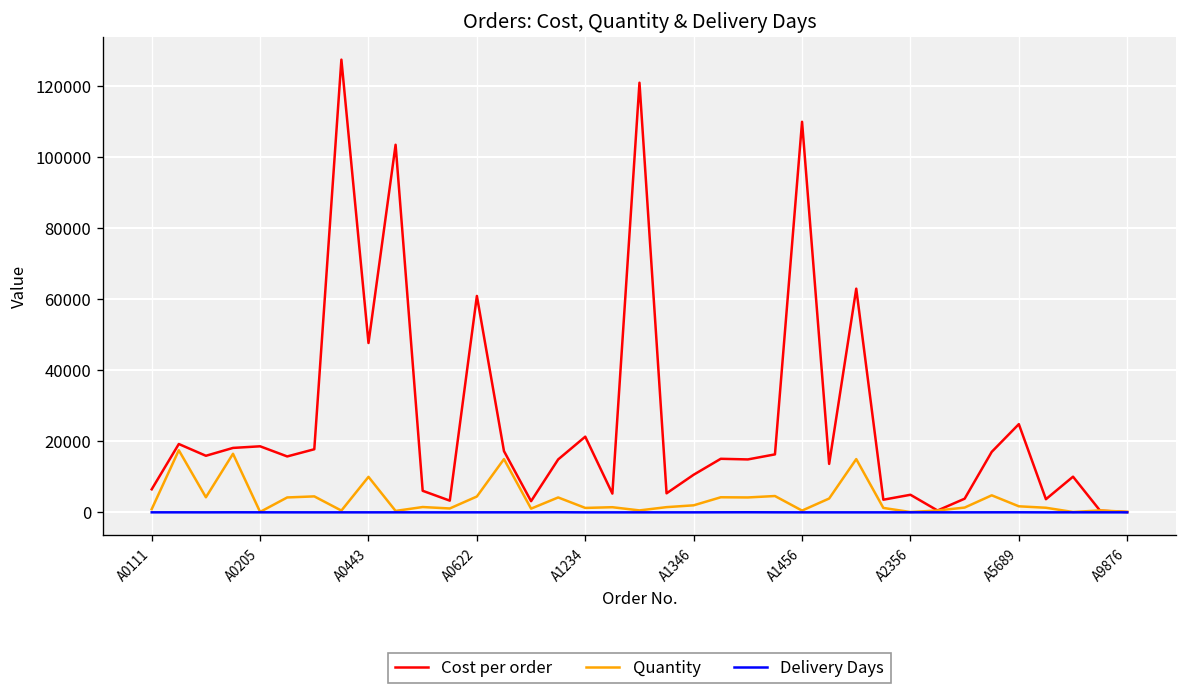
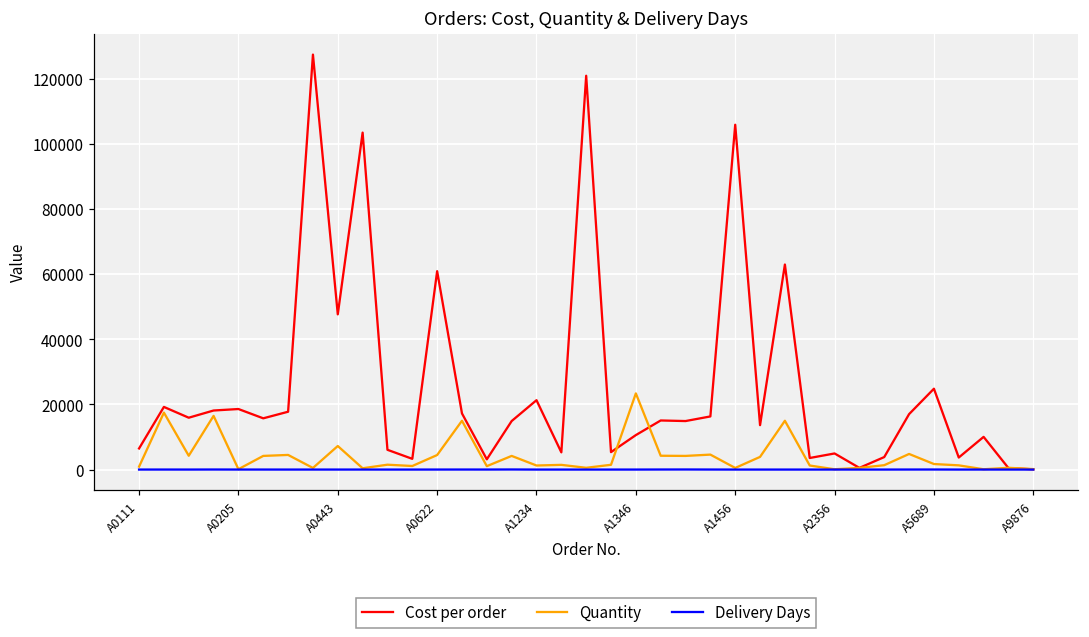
  {
    "Cost per order": {
      "A0111": 6000,
      "A0205": 19000,
      "A0443": 48000,
      "A0622": 61000,
      "A1234": 21000,
      "A1346": 11000,
-     "A1456": 110000,
+     "A1456": 106000,
      "A2356": 5000,
      "A5689": 25000
    },
    "Quantity": {
      "A0111": 1000,
-     "A0443": 10000,
+     "A0443": 7000,
      "A0622": 4000,
      "A1234": 1000,
-     "A1346": 2000,
+     "A1346": 23000,
      "A5689": 2000
    },
    "Delivery Days": {
      "A0111": 0,
      "A0443": 0,
      "A0622": 0,
      "A1234": 0,
      "A1346": 0,
      "A5689": 0
    }
  }
